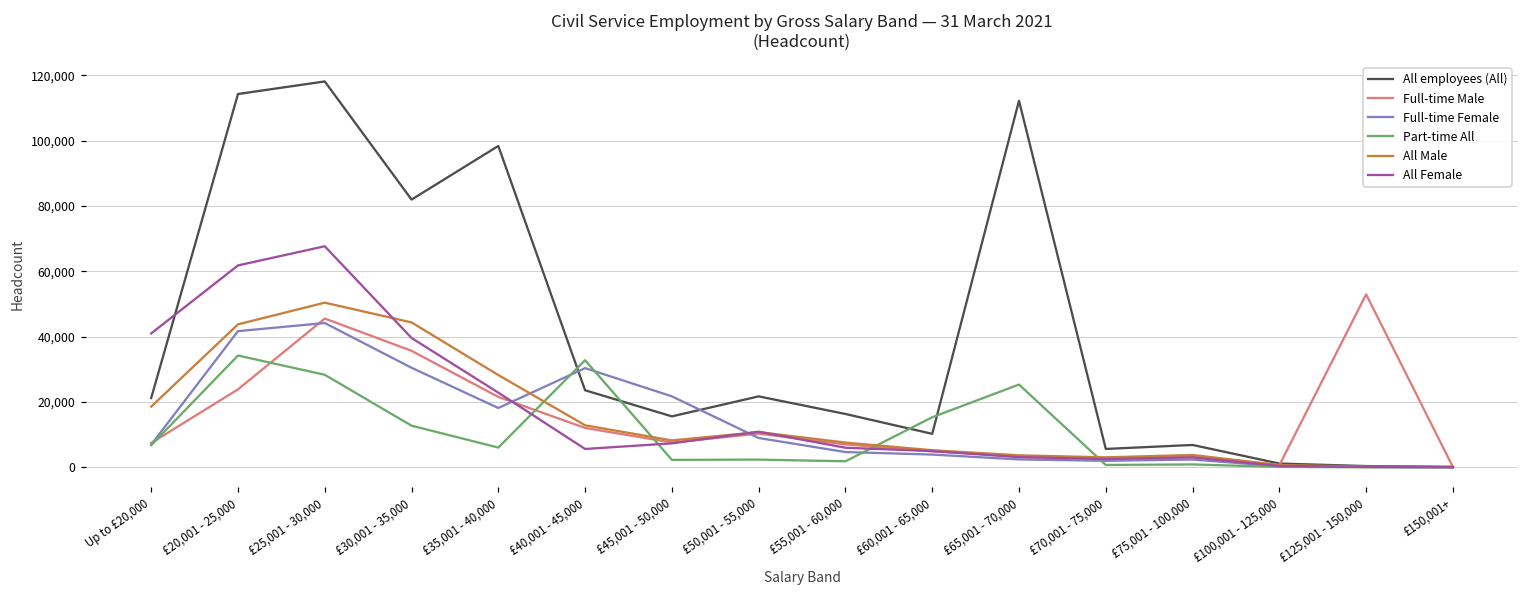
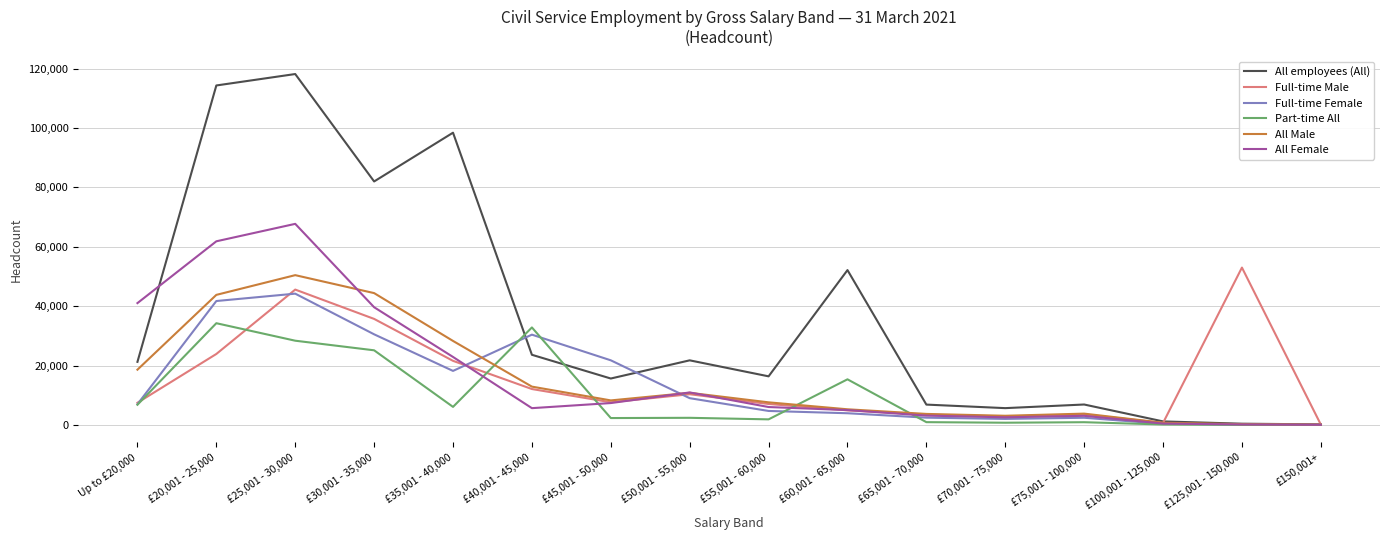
  {
    "All employees (All)": {
      "Up to £20,000": "21,000",
      "£20,001 - 25,000": "114,000",
      "£25,001 - 30,000": "118,000",
      "£30,001 - 35,000": "82,000",
      "£35,001 - 40,000": "98,000",
      "£40,001 - 45,000": "24,000",
      "£45,001 - 50,000": "16,000",
      "£50,001 - 55,000": "22,000",
      "£55,001 - 60,000": "16,000",
-     "£60,001 - 65,000": "10,000",
-     "£65,001 - 70,000": "112,000",
+     "£60,001 - 65,000": "52,000",
+     "£65,001 - 70,000": "7,000",
      "£70,001 - 75,000": "6,000",
      "£75,001 - 100,000": "7,000"
    },
    "Full-time Male": {
      "£20,001 - 25,000": "24,000",
      "£25,001 - 30,000": "46,000",
      "£30,001 - 35,000": "36,000",
      "£35,001 - 40,000": "22,000",
      "£125,001 - 150,000": "53,000"
    },
    "Full-time Female": {
      "£20,001 - 25,000": "42,000",
      "£25,001 - 30,000": "44,000",
      "£30,001 - 35,000": "31,000",
      "£35,001 - 40,000": "18,000",
      "£40,001 - 45,000": "30,000",
      "£45,001 - 50,000": "22,000",
      "£50,001 - 55,000": "9,000",
      "£55,001 - 60,000": "5,000",
      "£60,001 - 65,000": "4,000"
    },
    "Part-time All": {
      "£20,001 - 25,000": "34,000",
      "£25,001 - 30,000": "28,000",
-     "£30,001 - 35,000": "13,000",
+     "£30,001 - 35,000": "25,000",
      "£35,001 - 40,000": "6,000",
      "£40,001 - 45,000": "33,000",
      "£45,001 - 50,000": "2,000",
      "£50,001 - 55,000": "2,000",
      "£55,001 - 60,000": "2,000",
      "£60,001 - 65,000": "15,000",
-     "£65,001 - 70,000": "25,000",
+     "£65,001 - 70,000": "1,000",
      "£70,001 - 75,000": "1,000",
      "£75,001 - 100,000": "1,000"
    },
    "All Male": {
      "Up to £20,000": "19,000",
      "£20,001 - 25,000": "44,000",
      "£25,001 - 30,000": "50,000",
      "£30,001 - 35,000": "44,000",
      "£35,001 - 40,000": "28,000"
    },
    "All Female": {
      "Up to £20,000": "41,000",
      "£20,001 - 25,000": "62,000",
      "£25,001 - 30,000": "68,000",
      "£30,001 - 35,000": "40,000",
      "£35,001 - 40,000": "23,000",
      "£40,001 - 45,000": "6,000",
      "£55,001 - 60,000": "6,000"
    }
  }
